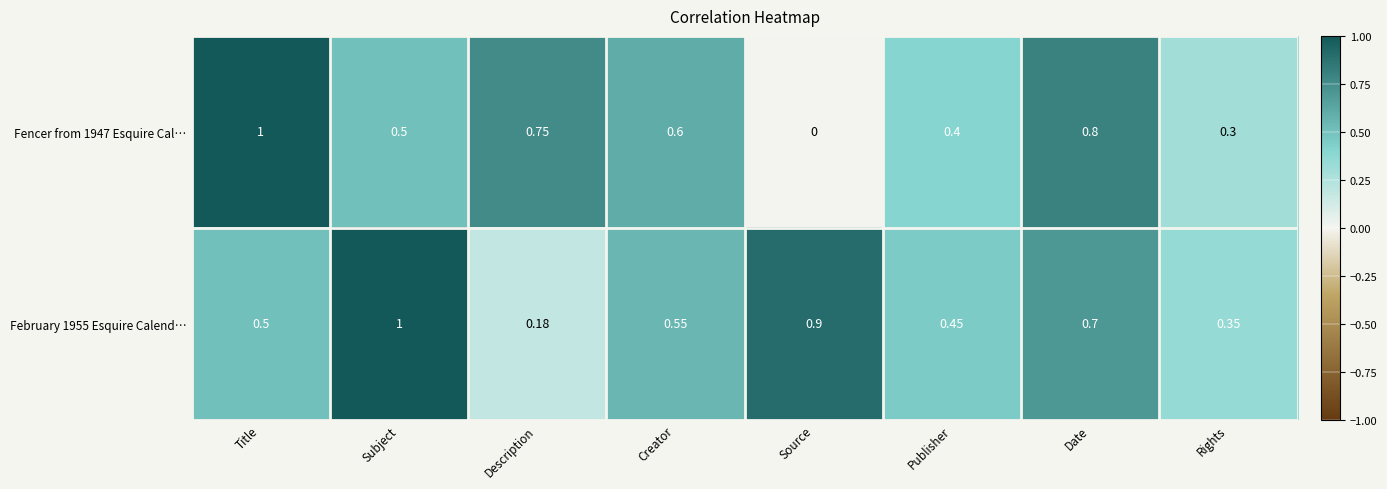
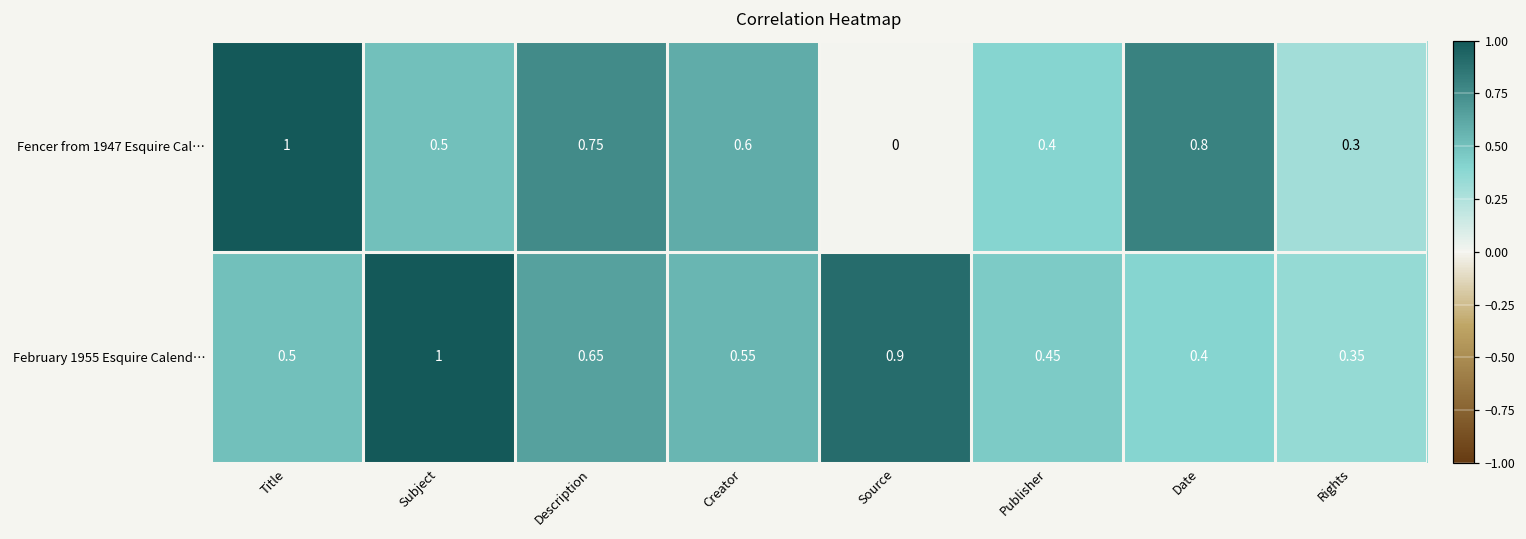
  {
    "Fencer from 1947 Esquire Cal…": {
      "Title": 1,
      "Subject": 0.5,
      "Description": 0.75,
      "Creator": 0.6,
      "Source": 0,
      "Publisher": 0.4,
      "Date": 0.8,
      "Rights": 0.3
    },
    "February 1955 Esquire Calend…": {
      "Title": 0.5,
      "Subject": 1,
-     "Description": 0.18,
+     "Description": 0.65,
      "Creator": 0.55,
      "Source": 0.9,
      "Publisher": 0.45,
-     "Date": 0.7,
+     "Date": 0.4,
      "Rights": 0.35
    }
  }
